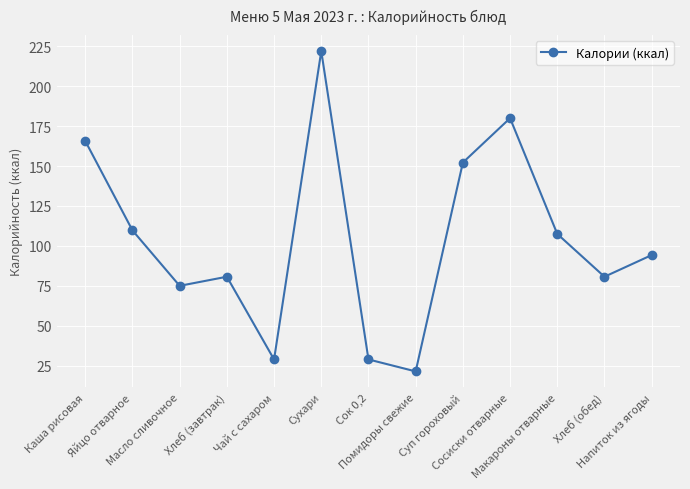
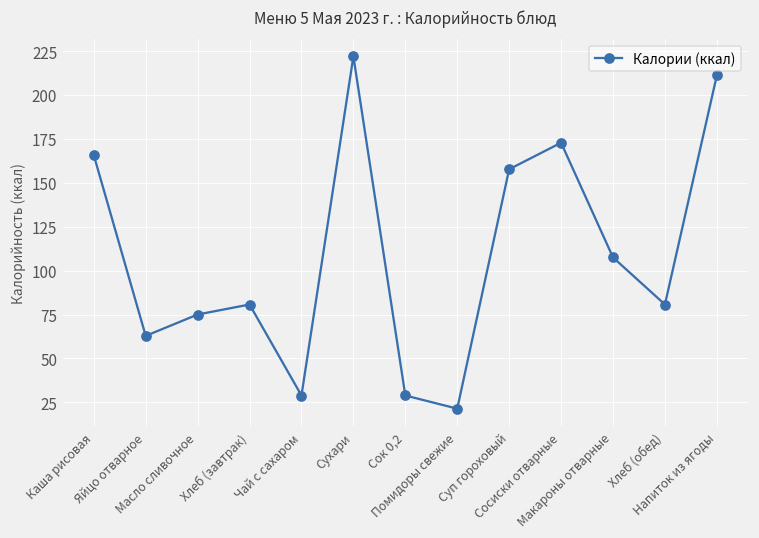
  {
    "Каша рисовая": 166,
-   "Яйцо отварное": 110,
+   "Яйцо отварное": 63,
    "Масло сливочное": 75,
    "Хлеб (завтрак)": 81,
    "Чай с сахаром": 29,
    "Сухари": 222,
    "Сок 0,2": 29,
    "Помидоры свежие": 21,
-   "Суп гороховый": 152,
-   "Сосиски отварные": 180,
+   "Суп гороховый": 158,
+   "Сосиски отварные": 173,
    "Макароны отварные": 108,
    "Хлеб (обед)": 81,
-   "Напиток из ягоды": 94
+   "Напиток из ягоды": 211
  }
